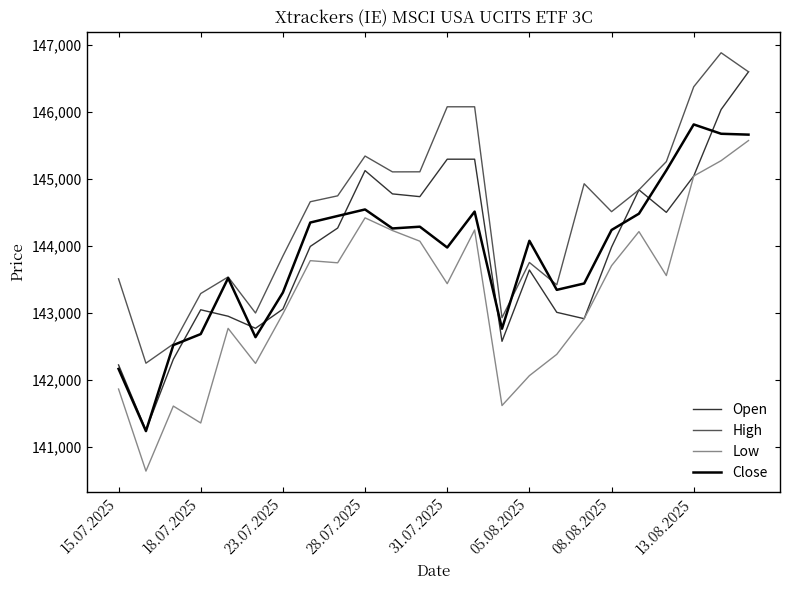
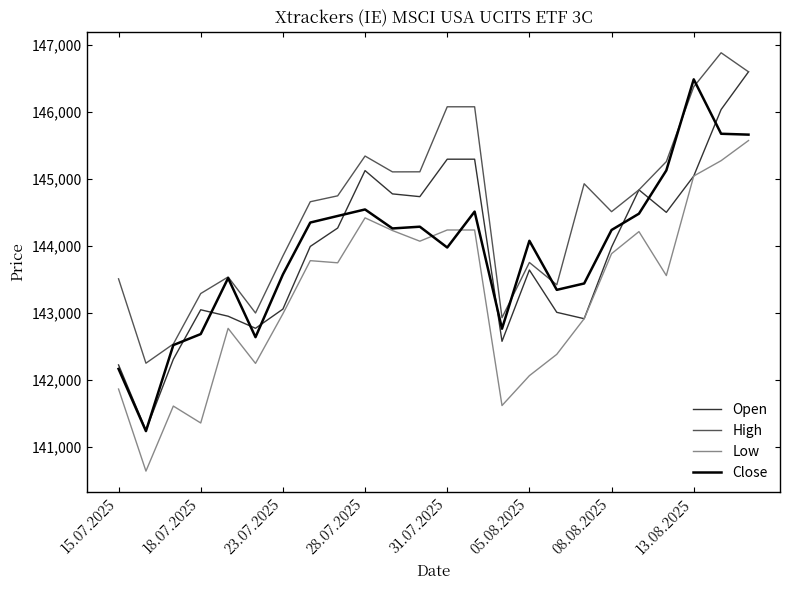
  {
    "Low": {
      "15.07.2025": "141,900",
      "18.07.2025": "141,400",
      "23.07.2025": "143,000",
      "28.07.2025": "144,400",
-     "31.07.2025": "143,400",
+     "31.07.2025": "144,200",
      "05.08.2025": "142,100",
-     "08.08.2025": "143,700"
+     "08.08.2025": "143,900"
    },
    "Close": {
      "15.07.2025": "142,200",
      "18.07.2025": "142,700",
-     "23.07.2025": "143,300",
+     "23.07.2025": "143,600",
      "28.07.2025": "144,500",
      "31.07.2025": "144,000",
      "05.08.2025": "144,100",
      "08.08.2025": "144,200",
-     "13.08.2025": "145,800"
+     "13.08.2025": "146,500"
    }
  }
